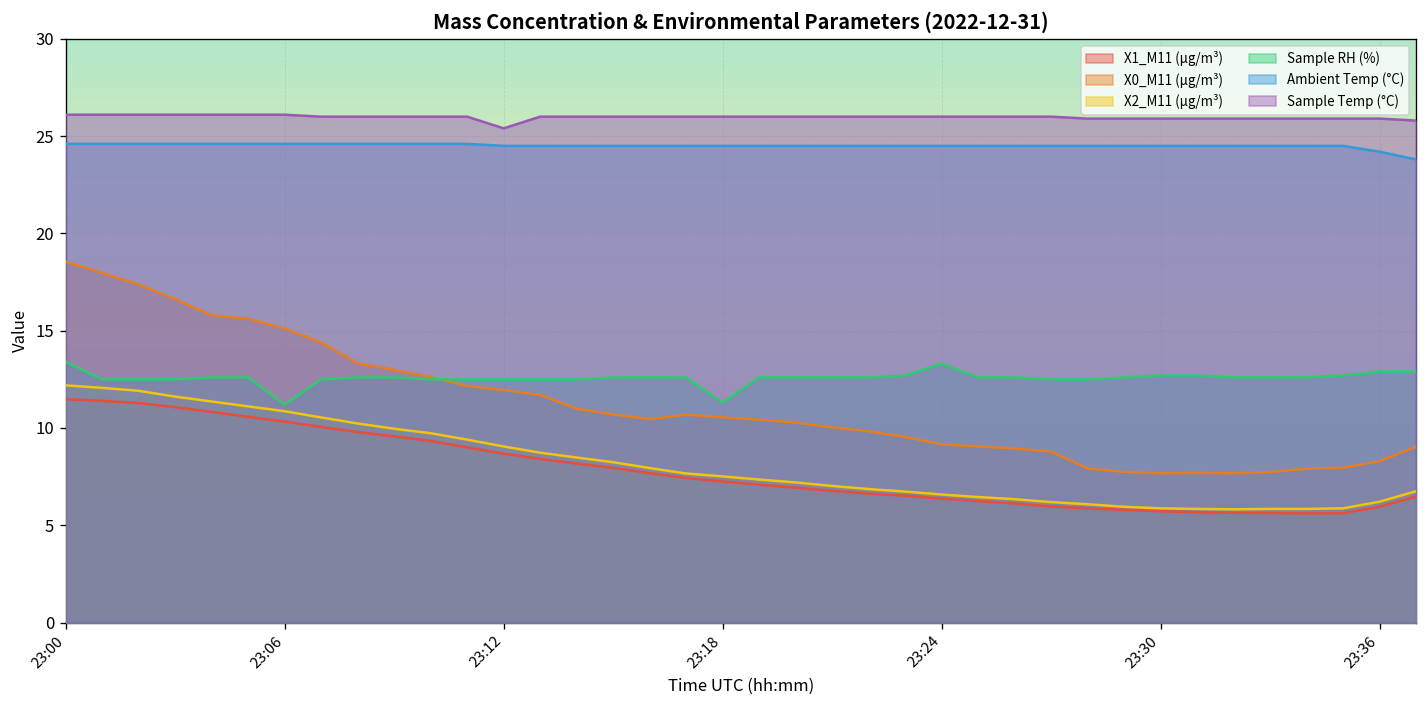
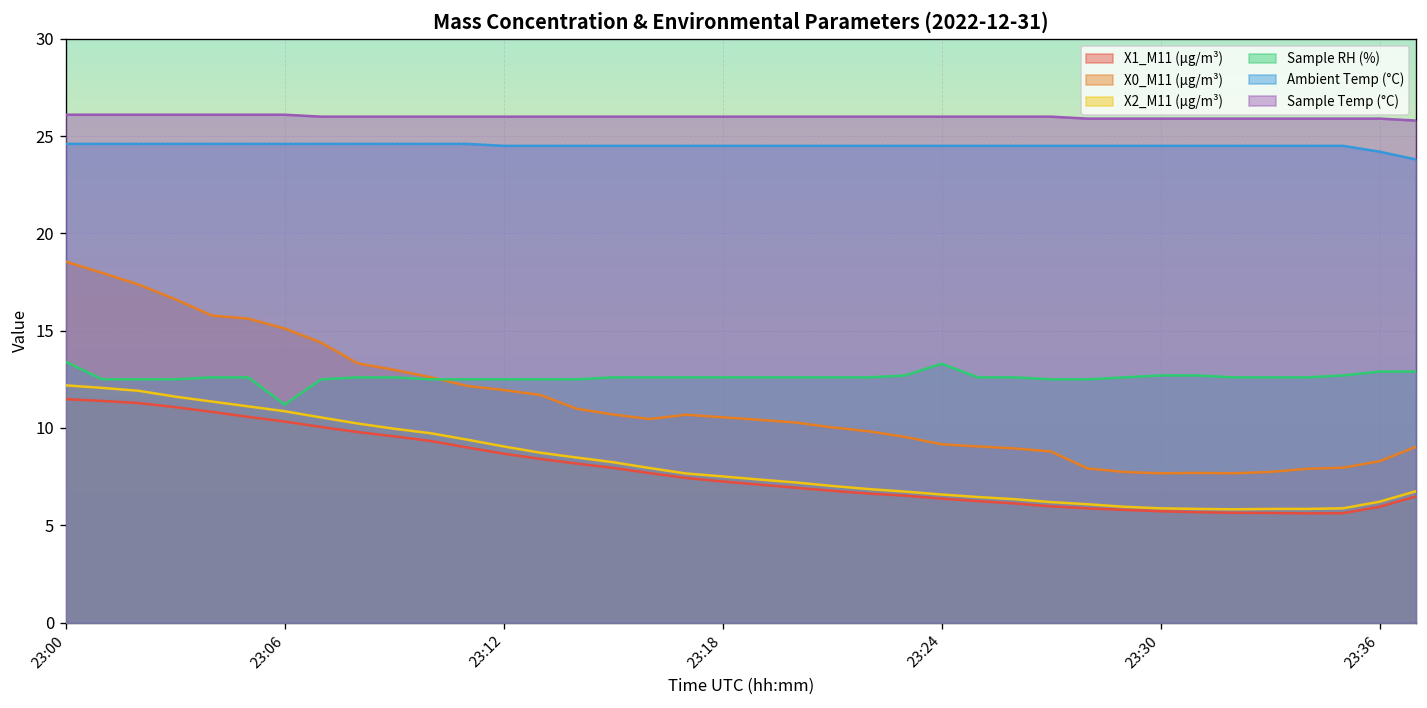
  {
    "Sample RH (%)": {
      "23:00": 13.4,
      "23:06": 11.2,
      "23:12": 12.5,
-     "23:18": 11.3,
+     "23:18": 12.6,
      "23:24": 13.3,
      "23:30": 12.7,
      "23:36": 12.9
    },
    "Ambient Temp (°C)": {
      "23:00": 24.6,
      "23:06": 24.6,
      "23:12": 24.5,
      "23:18": 24.5,
      "23:24": 24.5,
      "23:30": 24.5,
      "23:36": 24.2
    },
    "Sample Temp (°C)": {
      "23:00": 26.1,
      "23:06": 26.1,
-     "23:12": 25.4,
+     "23:12": 26.0,
      "23:18": 26.0,
      "23:24": 26.0,
      "23:30": 25.9,
      "23:36": 25.9
    }
  }
